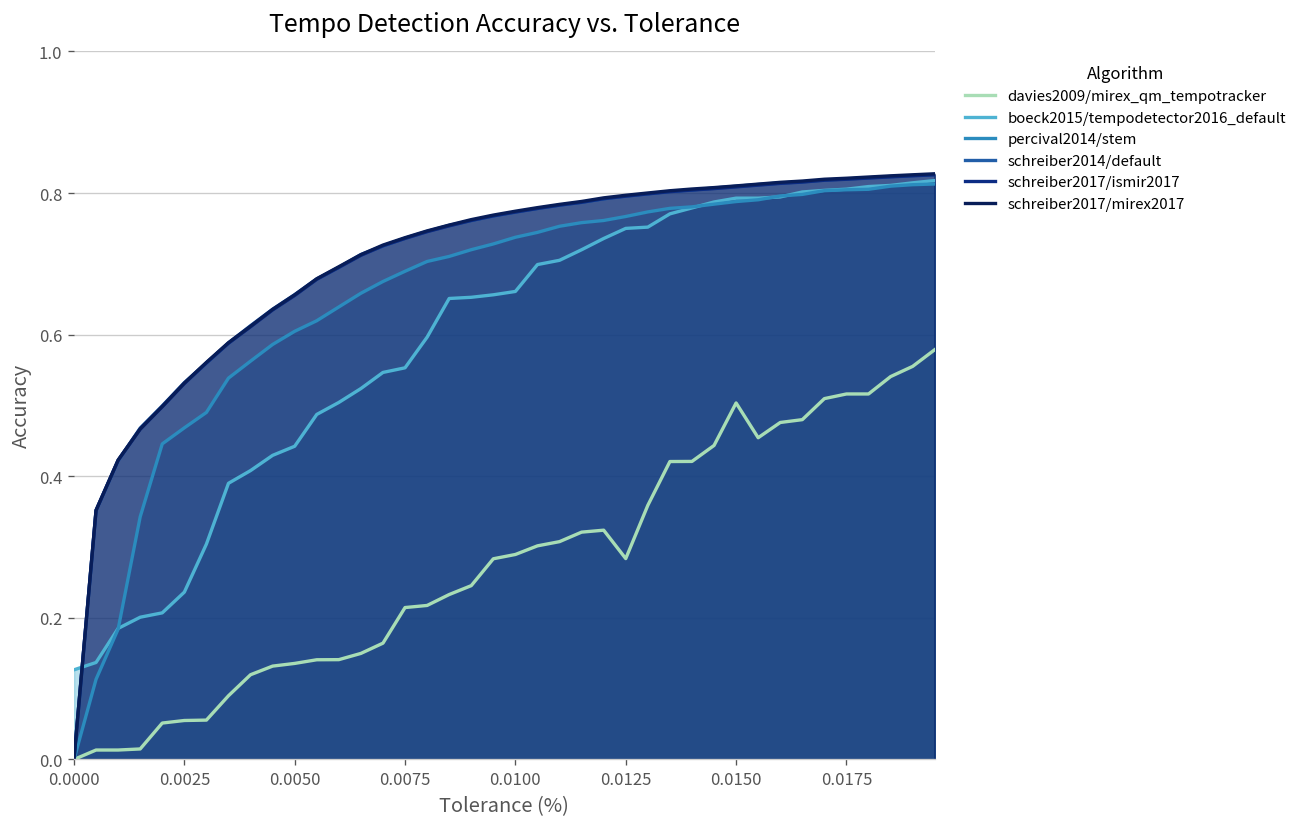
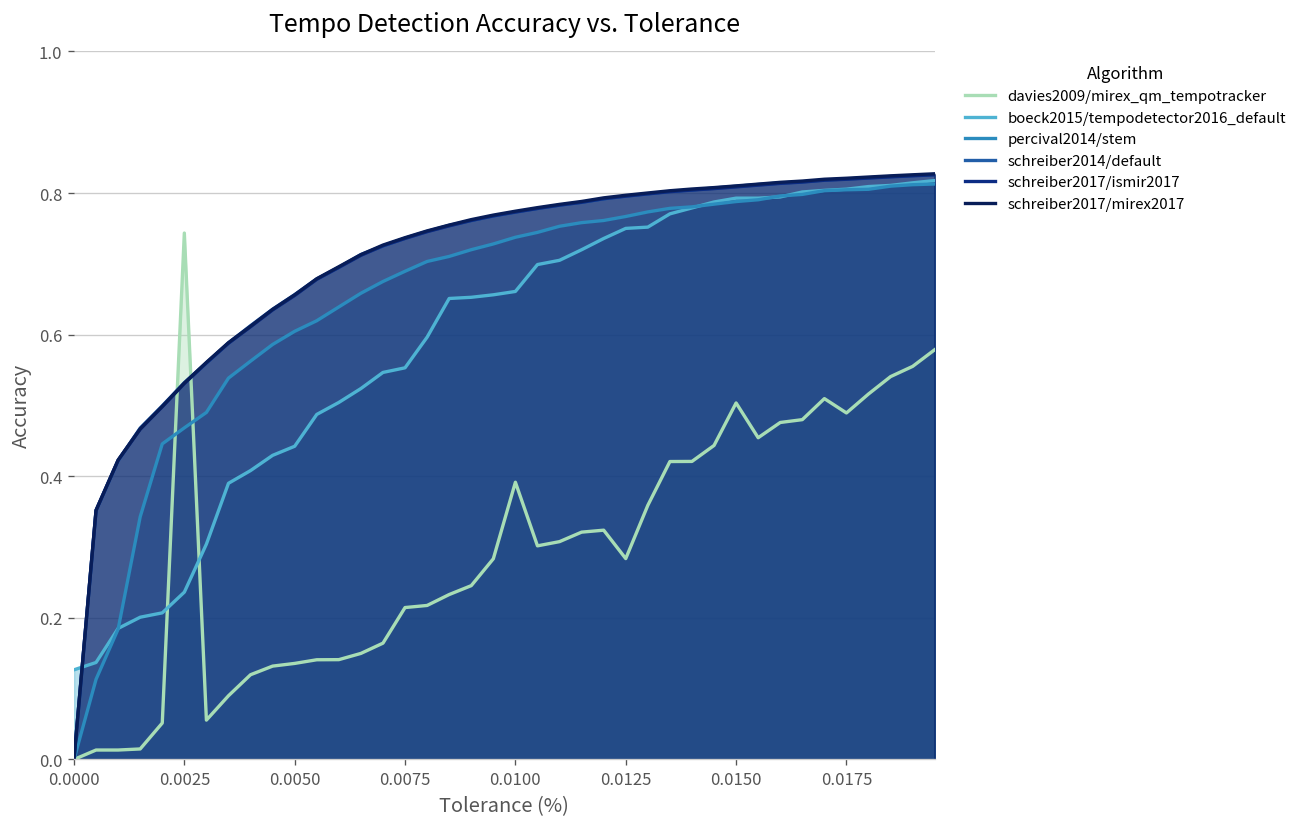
  {
    "davies2009/mirex_qm_tempotracker": {
-     "0.0025": 0.06,
+     "0.0025": 0.74,
      "0.0050": 0.14,
      "0.0075": 0.21,
-     "0.0100": 0.29,
+     "0.0100": 0.39,
      "0.0125": 0.28,
      "0.0150": 0.50,
-     "0.0175": 0.52
+     "0.0175": 0.49
    }
  }
